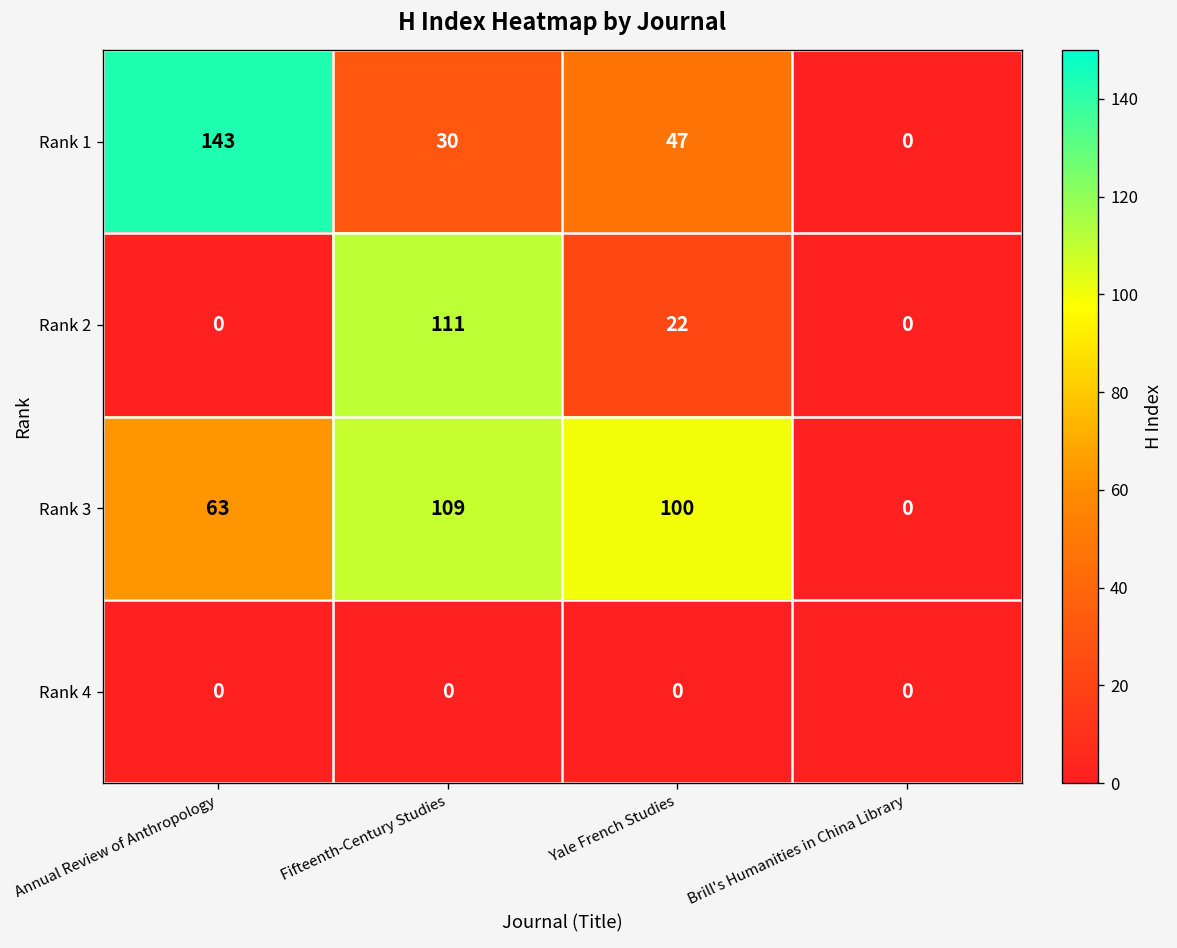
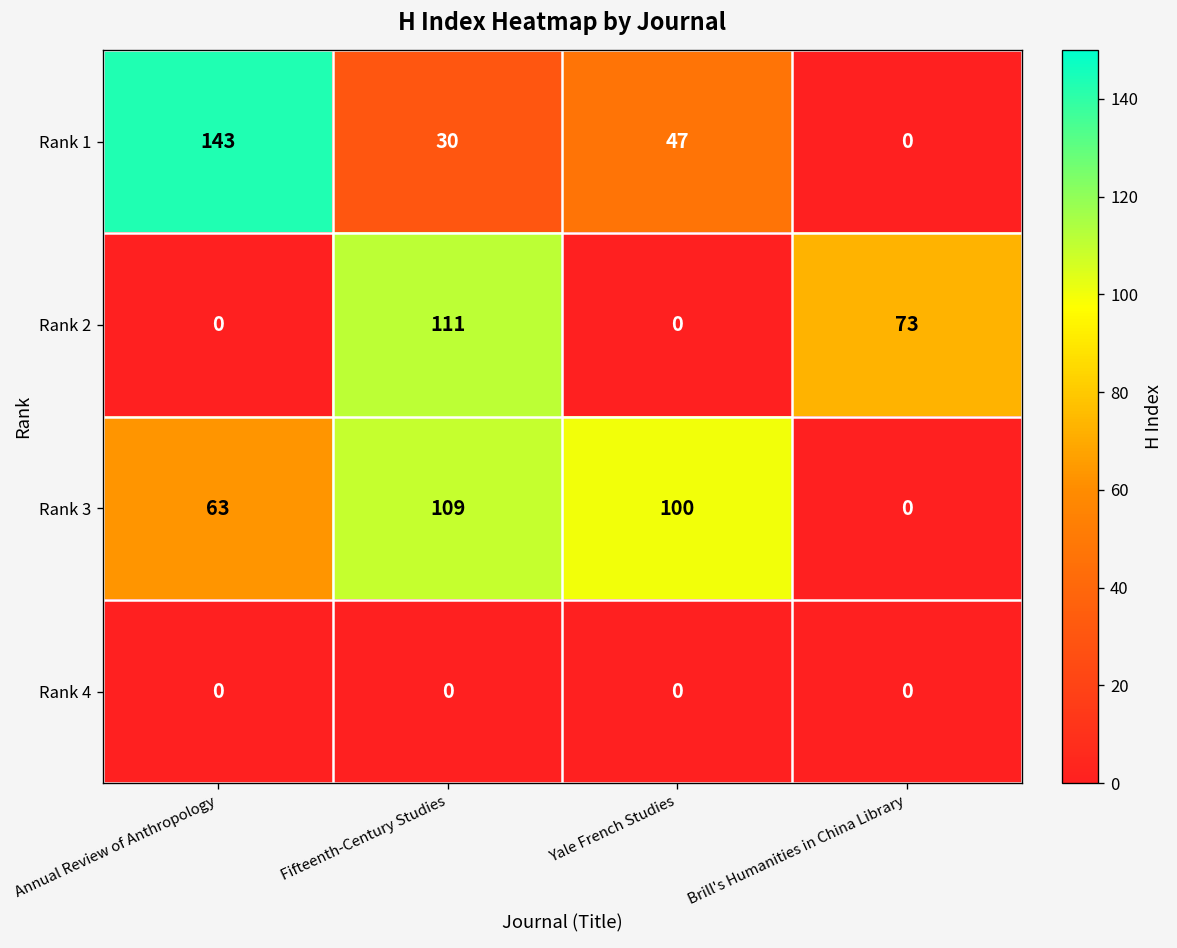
  {
    "Rank 1": {
      "Annual Review of Anthropology": 143,
      "Fifteenth-Century Studies": 30,
      "Yale French Studies": 47,
      "Brill's Humanities in China Library": 0
    },
    "Rank 2": {
      "Annual Review of Anthropology": 0,
      "Fifteenth-Century Studies": 111,
-     "Yale French Studies": 22,
-     "Brill's Humanities in China Library": 0
+     "Yale French Studies": 0,
+     "Brill's Humanities in China Library": 73
    },
    "Rank 3": {
      "Annual Review of Anthropology": 63,
      "Fifteenth-Century Studies": 109,
      "Yale French Studies": 100,
      "Brill's Humanities in China Library": 0
    },
    "Rank 4": {
      "Annual Review of Anthropology": 0,
      "Fifteenth-Century Studies": 0,
      "Yale French Studies": 0,
      "Brill's Humanities in China Library": 0
    }
  }
